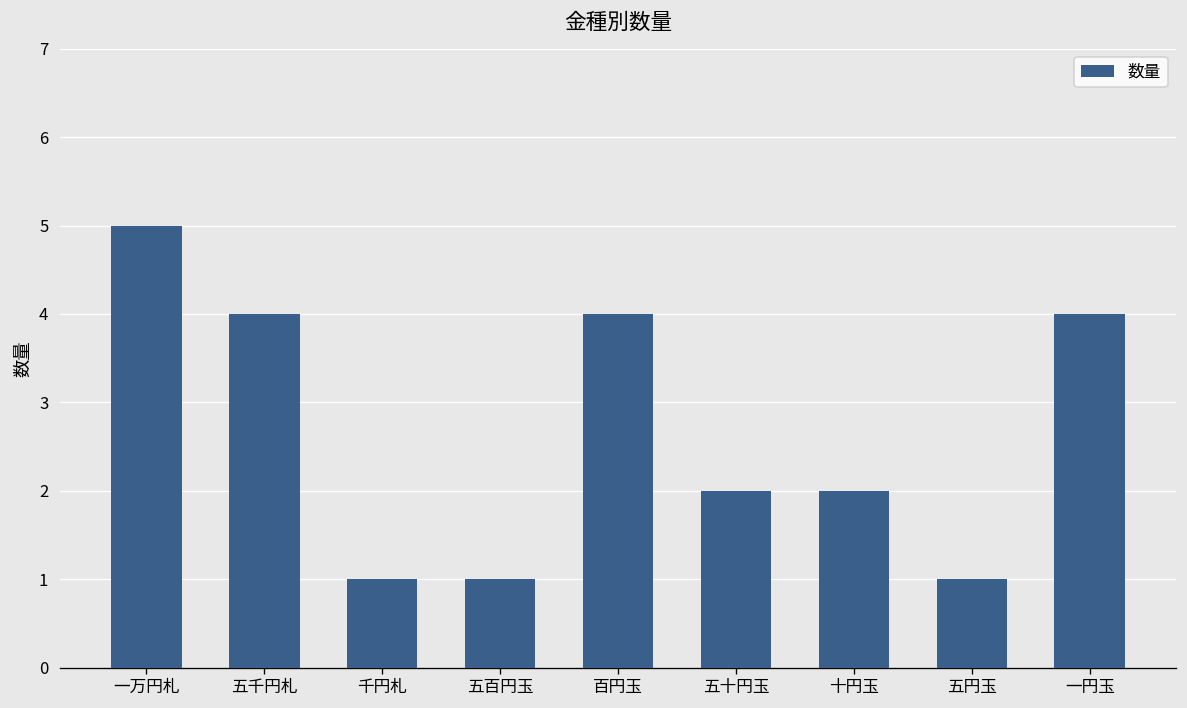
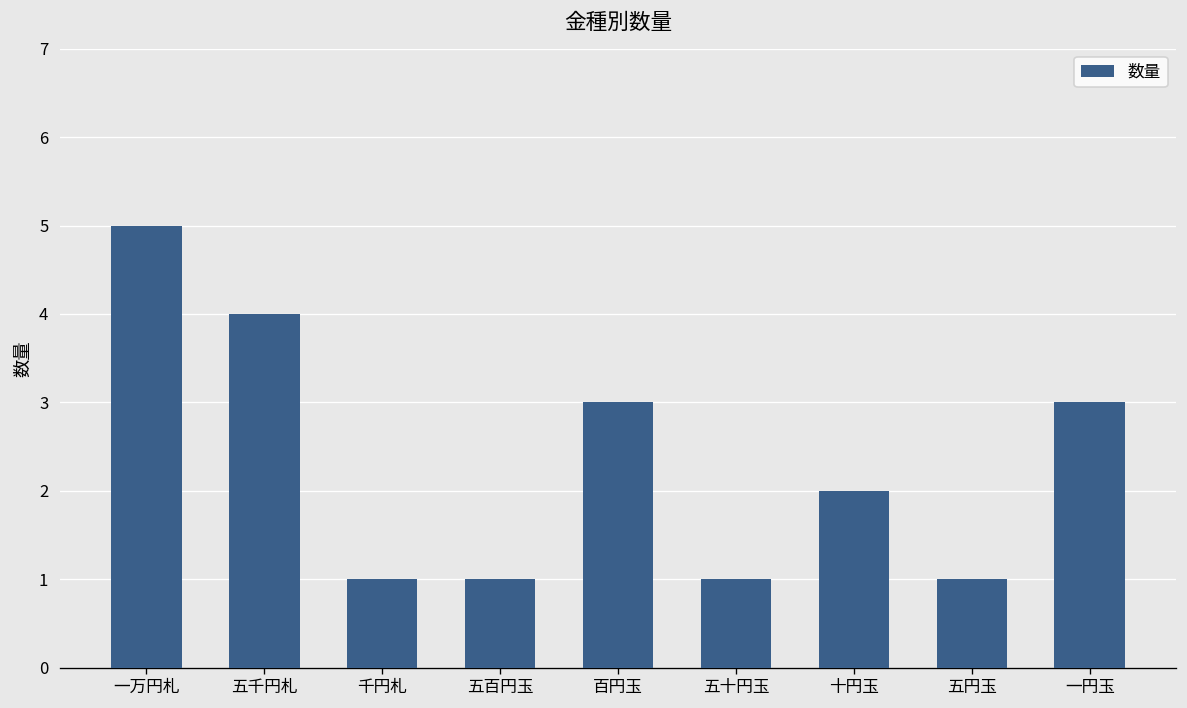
  {
    "一万円札": 5,
    "五千円札": 4,
    "千円札": 1,
    "五百円玉": 1,
-   "百円玉": 4,
-   "五十円玉": 2,
+   "百円玉": 3,
+   "五十円玉": 1,
    "十円玉": 2,
    "五円玉": 1,
-   "一円玉": 4
+   "一円玉": 3
  }
